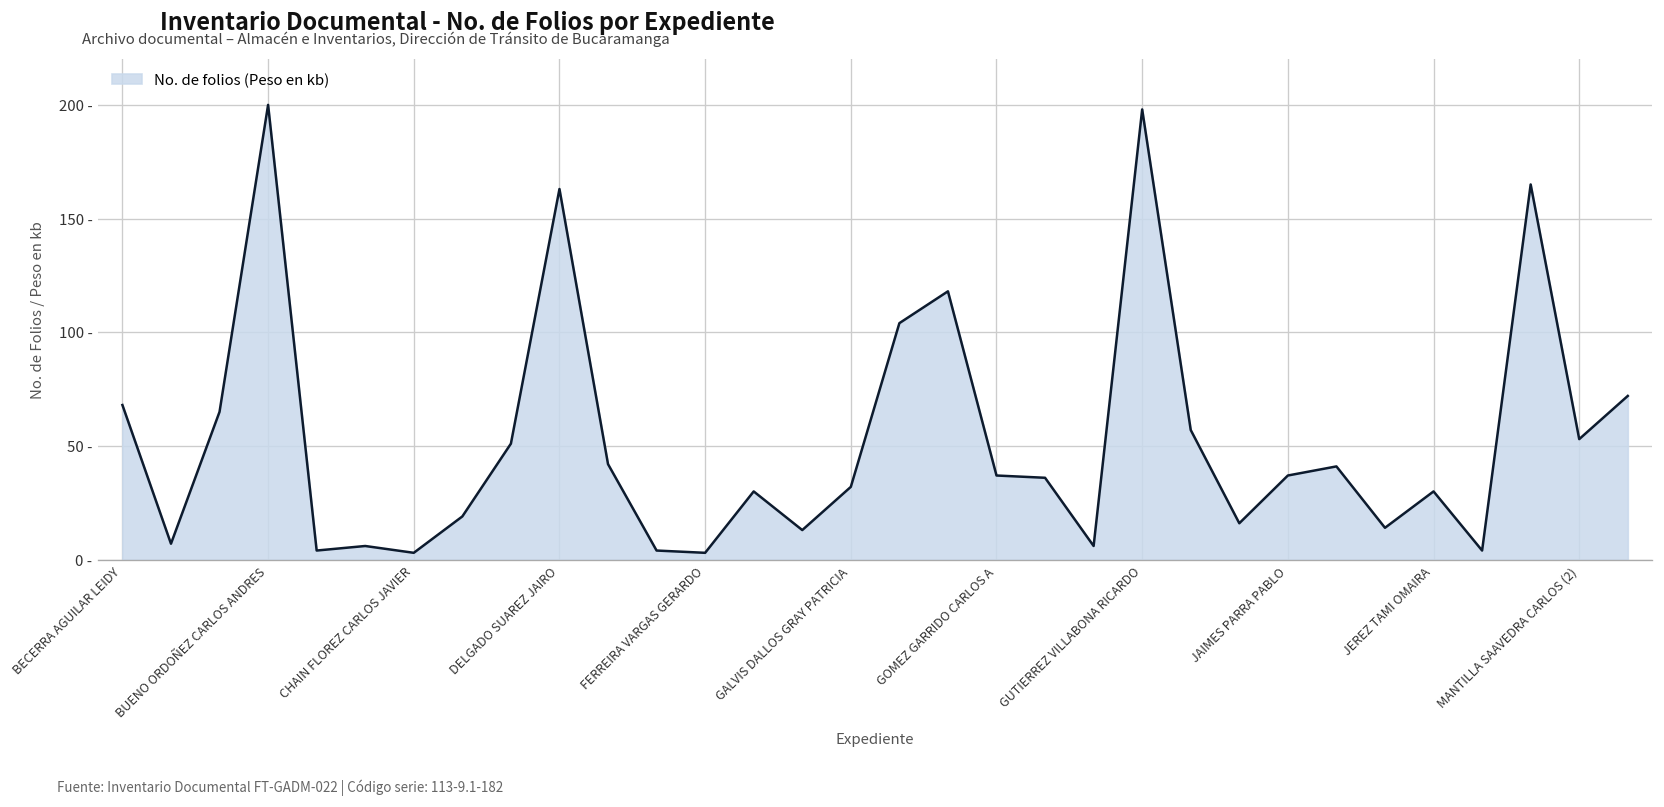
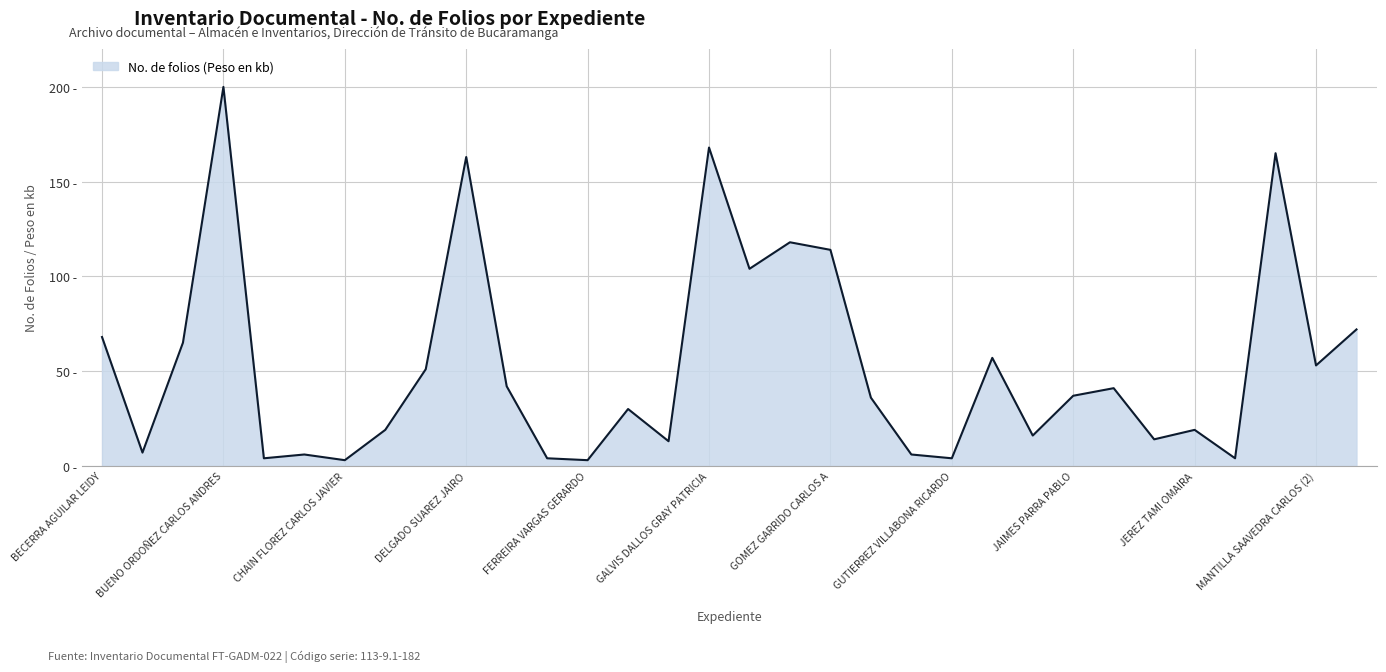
  {
    "BECERRA AGUILAR LEIDY": "68 -",
    "BUENO ORDOÑEZ CARLOS ANDRES": "200 -",
    "CHAIN FLOREZ CARLOS JAVIER": "3 -",
    "DELGADO SUAREZ JAIRO": "163 -",
    "FERREIRA VARGAS GERARDO": "3 -",
-   "GALVIS DALLOS GRAY PATRICIA": "32 -",
-   "GOMEZ GARRIDO CARLOS A": "37 -",
-   "GUTIERREZ VILLABONA RICARDO": "198 -",
+   "GALVIS DALLOS GRAY PATRICIA": "168 -",
+   "GOMEZ GARRIDO CARLOS A": "114 -",
+   "GUTIERREZ VILLABONA RICARDO": "4 -",
    "JAIMES PARRA PABLO": "37 -",
-   "JEREZ TAMI OMAIRA": "30 -",
+   "JEREZ TAMI OMAIRA": "19 -",
    "MANTILLA SAAVEDRA CARLOS (2)": "53 -"
  }
